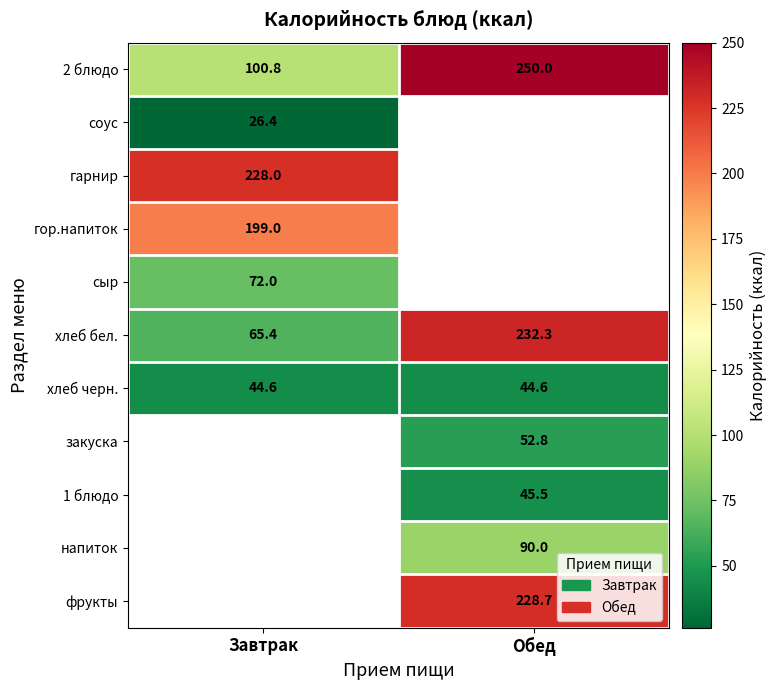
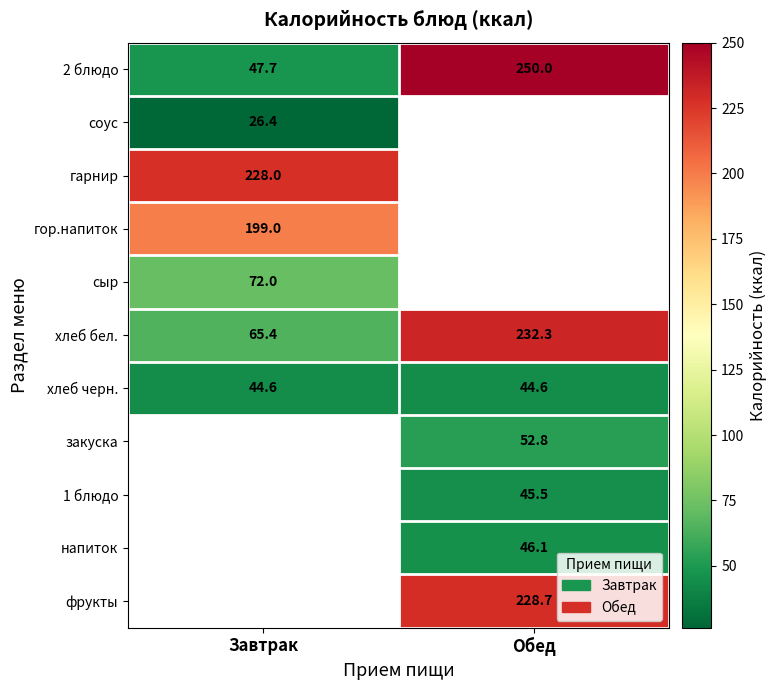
  {
    "2 блюдо": {
-     "Завтрак": 100.8,
+     "Завтрак": 47.7,
      "Обед": 250.0
    },
    "соус": {
      "Завтрак": 26.4
    },
    "гарнир": {
      "Завтрак": 228.0
    },
    "гор.напиток": {
      "Завтрак": 199.0
    },
    "сыр": {
      "Завтрак": 72.0
    },
    "хлеб бел.": {
      "Завтрак": 65.4,
      "Обед": 232.3
    },
    "хлеб черн.": {
      "Завтрак": 44.6,
      "Обед": 44.6
    },
    "закуска": {
      "Обед": 52.8
    },
    "1 блюдо": {
      "Обед": 45.5
    },
    "напиток": {
-     "Обед": 90.0
+     "Обед": 46.1
    },
    "фрукты": {
      "Обед": 228.7
    }
  }
